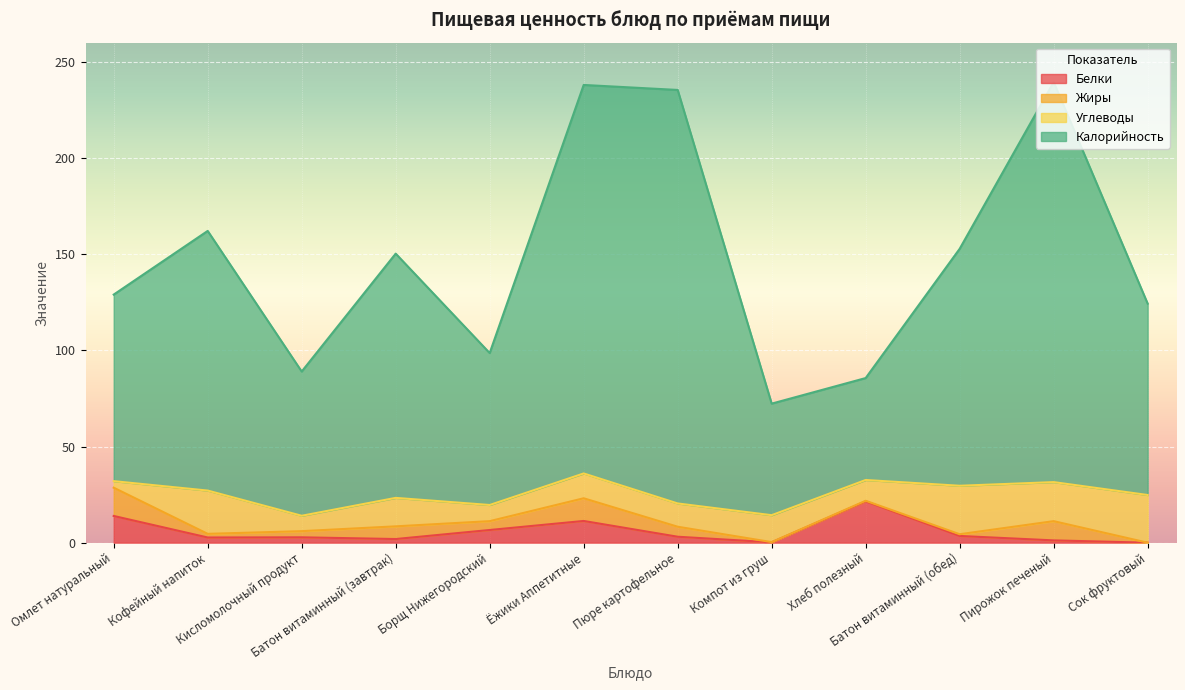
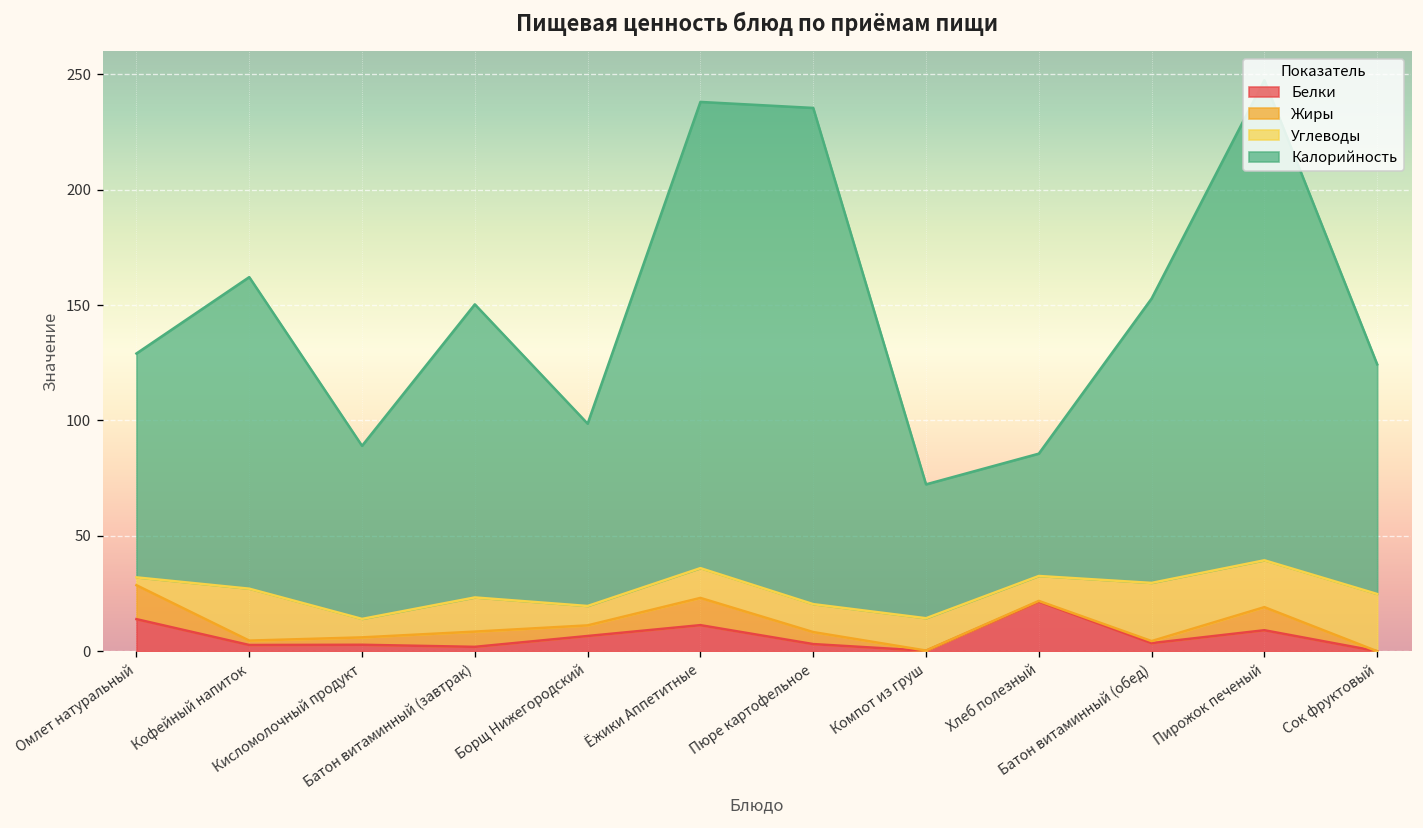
  {
    "Белки": {
      "Омлет натуральный": 14,
      "Кофейный напиток": 3,
      "Кисломолочный продукт": 3,
      "Батон витаминный (завтрак)": 2,
      "Борщ Нижегородский": 7,
      "Ёжики Аппетитные": 11,
      "Пюре картофельное": 3,
-     "Пирожок печеный": 1
+     "Пирожок печеный": 9
    },
    "Калорийность": {
      "Омлет натуральный": 97,
      "Кофейный напиток": 135,
      "Кисломолочный продукт": 75,
      "Батон витаминный (завтрак)": 127,
      "Борщ Нижегородский": 79,
      "Ёжики Аппетитные": 202,
      "Пюре картофельное": 215,
      "Компот из груш": 58,
      "Хлеб полезный": 53,
      "Батон витаминный (обед)": 123,
      "Сок фруктовый": 100
    }
  }
